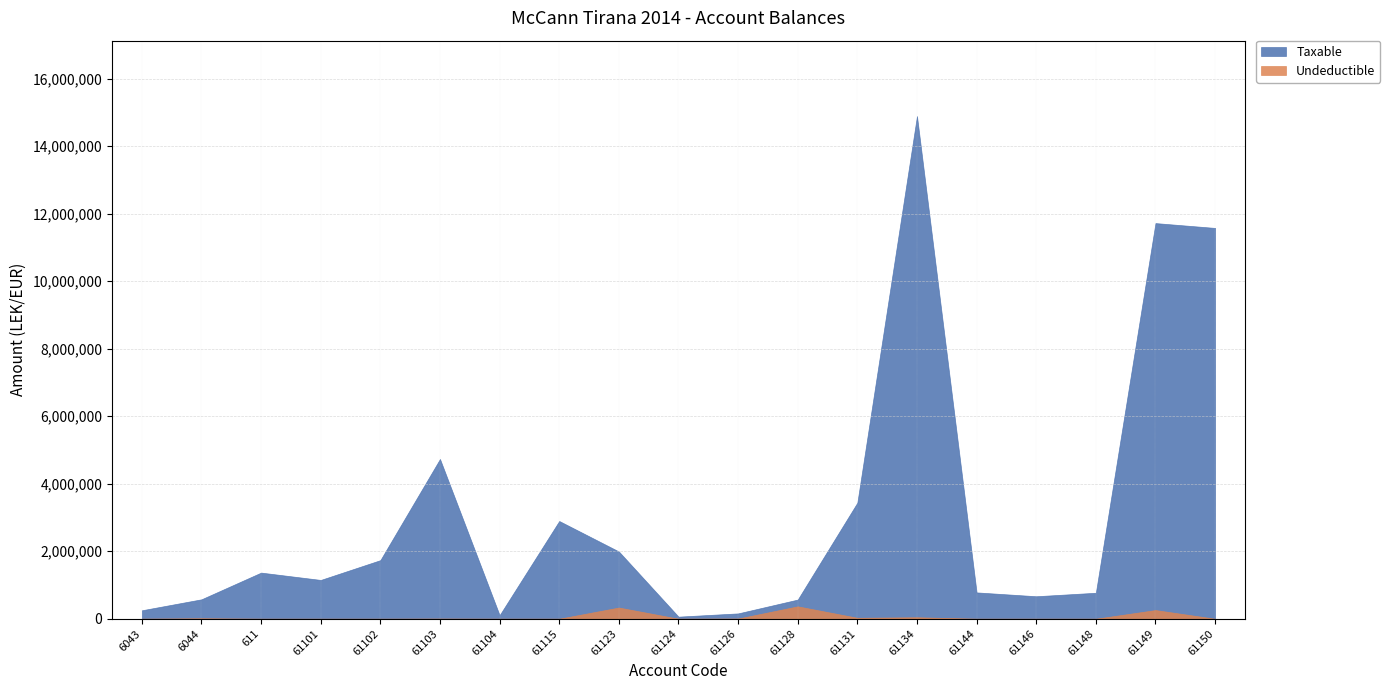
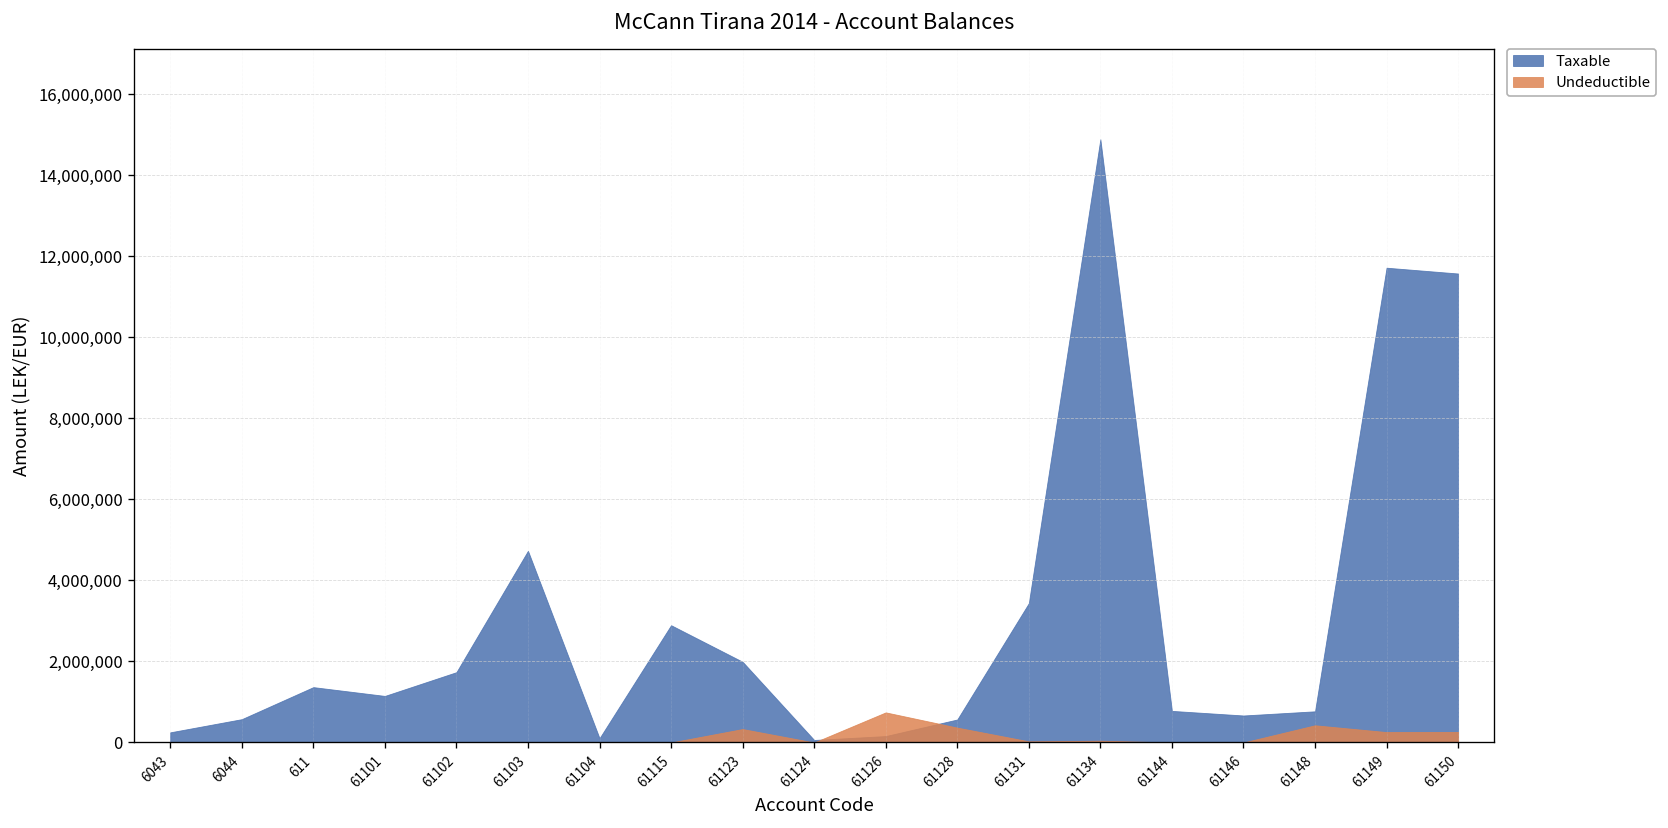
  {
    "Taxable": {
      "6043": "300,000",
      "6044": "600,000",
      "611": "1,400,000",
      "61101": "1,100,000",
      "61102": "1,700,000",
      "61103": "4,700,000",
      "61104": "100,000",
      "61115": "2,900,000",
      "61123": "2,000,000",
      "61126": "200,000",
      "61128": "600,000",
      "61131": "3,400,000",
      "61134": "14,900,000",
      "61144": "800,000",
      "61146": "700,000",
      "61148": "800,000",
      "61149": "11,700,000",
      "61150": "11,600,000"
    },
    "Undeductible": {
      "6043": "0",
      "611": "0",
      "61101": "0",
      "61102": "0",
      "61104": "0",
      "61123": "300,000",
-     "61126": "0",
+     "61126": "700,000",
      "61128": "400,000",
      "61144": "0",
      "61146": "0",
-     "61148": "0",
+     "61148": "400,000",
      "61149": "300,000",
-     "61150": "0"
+     "61150": "300,000"
    }
  }
